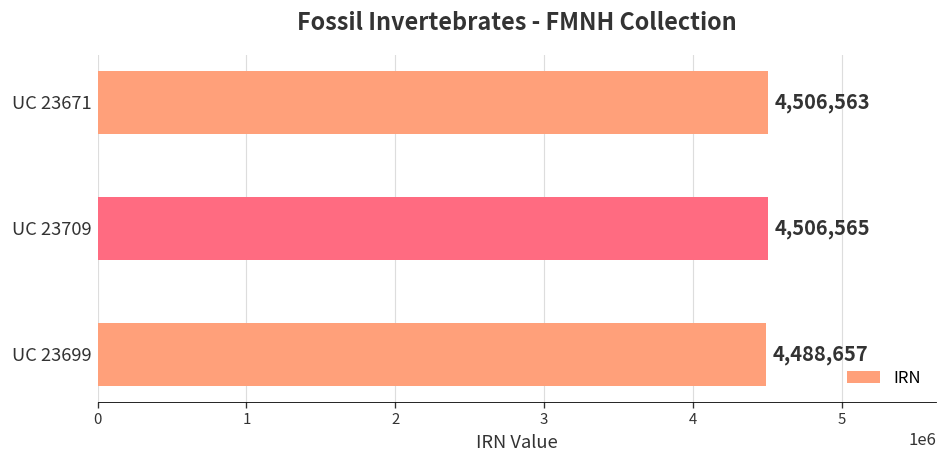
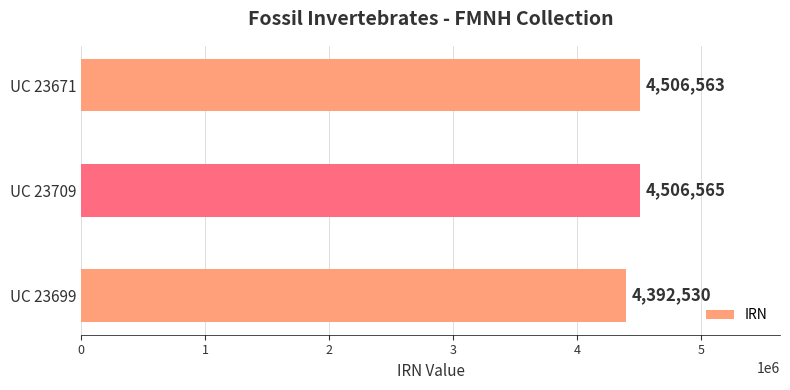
  {
    "UC 23671": "4,506,563",
    "UC 23709": "4,506,565",
-   "UC 23699": "4,488,657"
+   "UC 23699": "4,392,530"
  }
